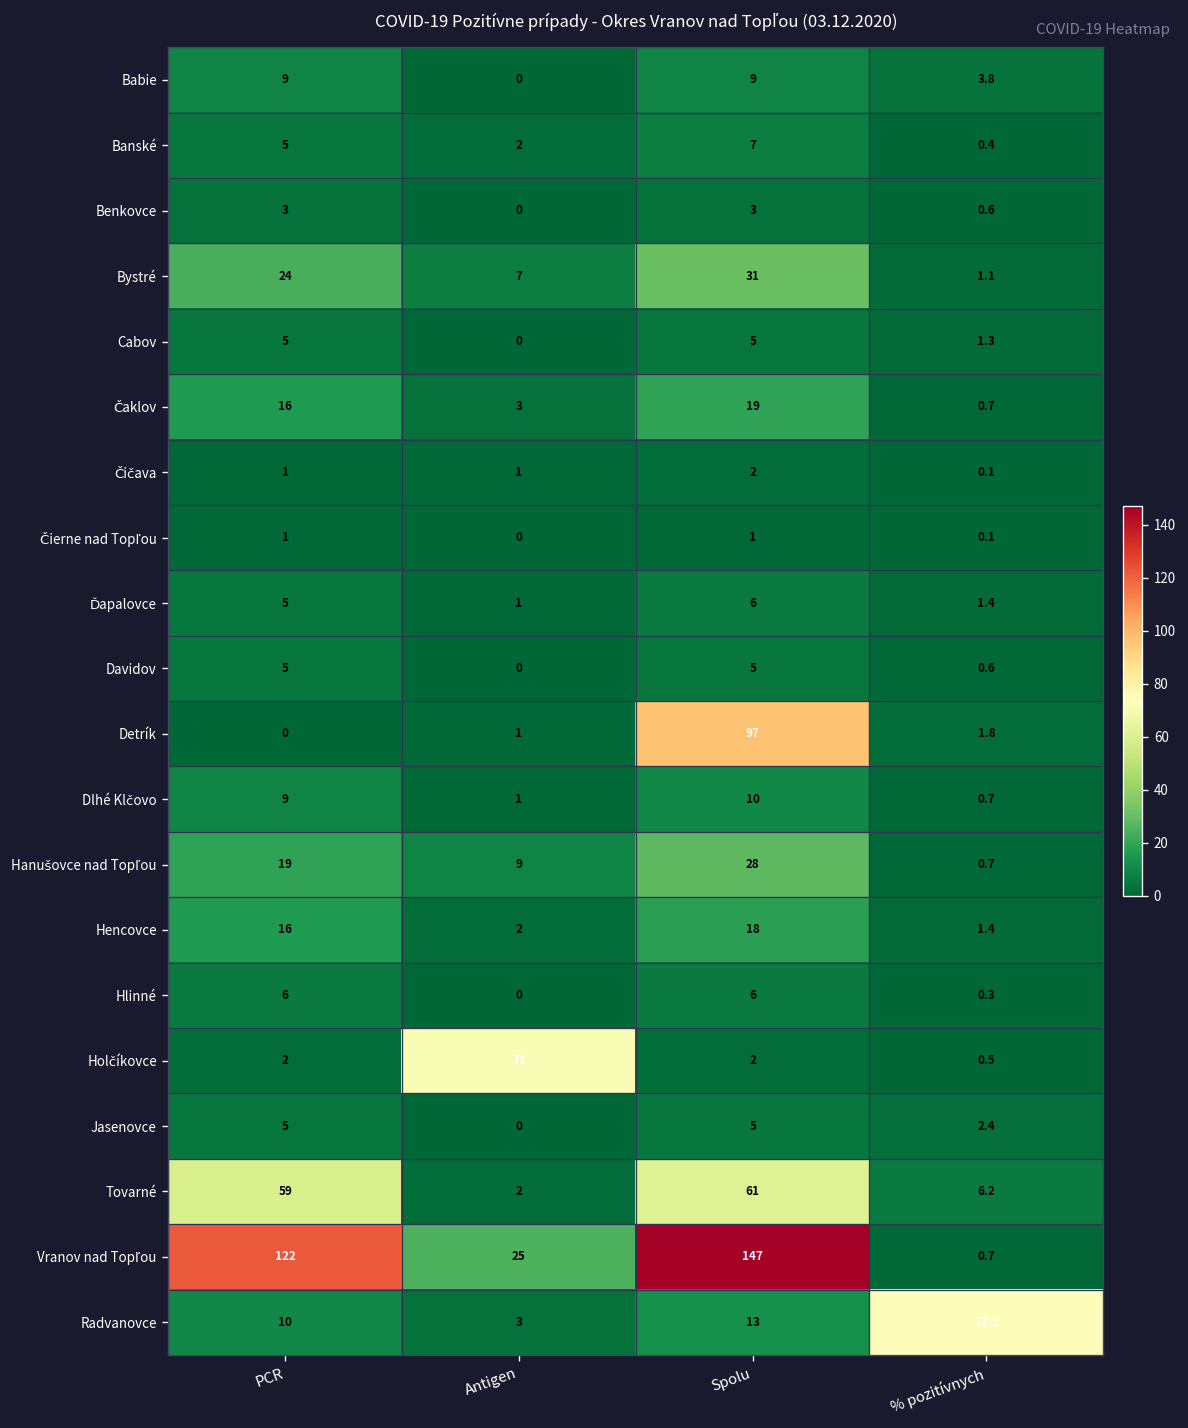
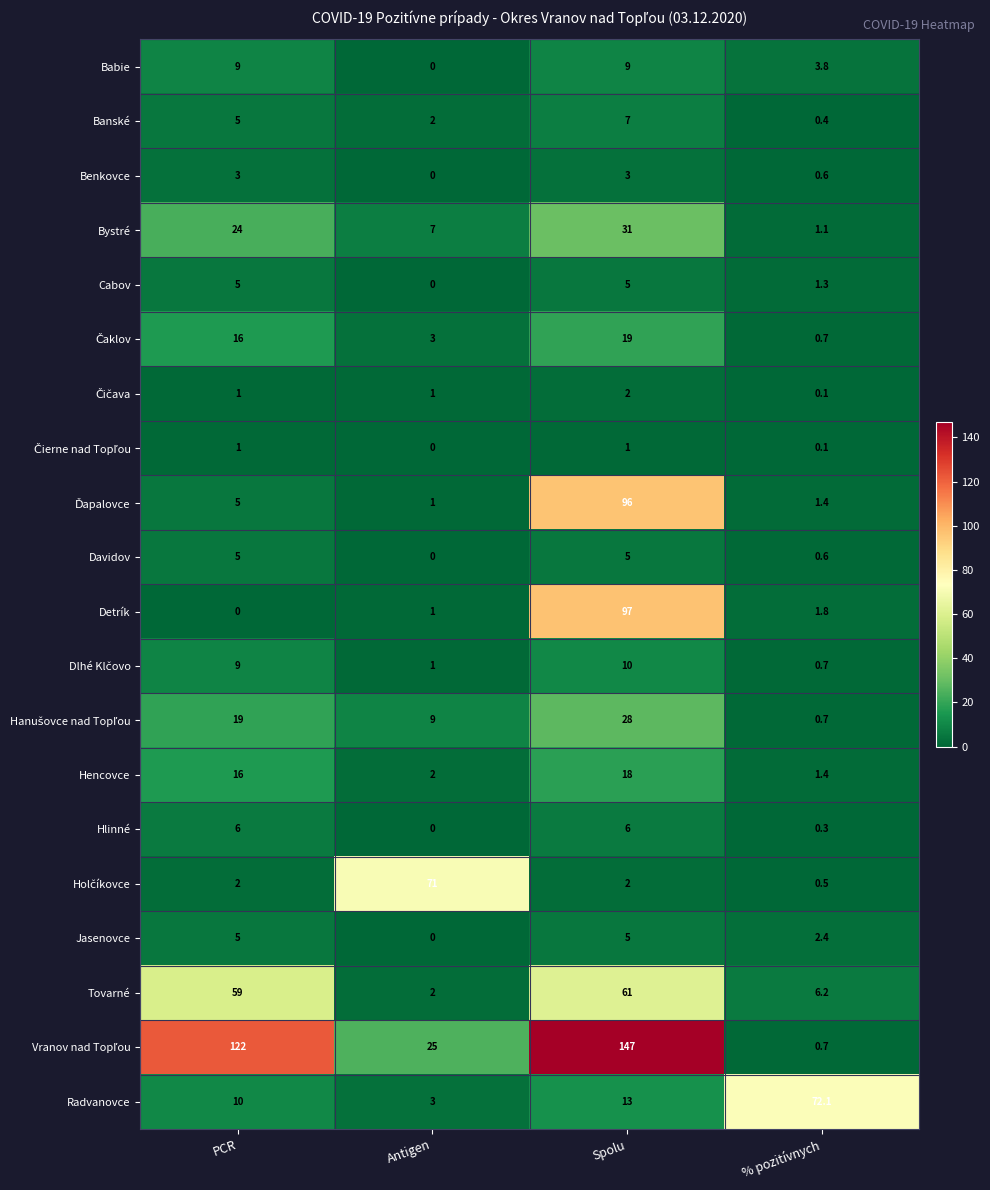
  {
    "Babie": {
      "PCR": 9,
      "Antigen": 0,
      "Spolu": 9,
      "% pozitívnych": 3.8
    },
    "Banské": {
      "PCR": 5,
      "Antigen": 2,
      "Spolu": 7,
      "% pozitívnych": 0.4
    },
    "Benkovce": {
      "PCR": 3,
      "Antigen": 0,
      "Spolu": 3,
      "% pozitívnych": 0.6
    },
    "Bystré": {
      "PCR": 24,
      "Antigen": 7,
      "Spolu": 31,
      "% pozitívnych": 1.1
    },
    "Cabov": {
      "PCR": 5,
      "Antigen": 0,
      "Spolu": 5,
      "% pozitívnych": 1.3
    },
    "Čaklov": {
      "PCR": 16,
      "Antigen": 3,
      "Spolu": 19,
      "% pozitívnych": 0.7
    },
    "Čičava": {
      "PCR": 1,
      "Antigen": 1,
      "Spolu": 2,
      "% pozitívnych": 0.1
    },
    "Čierne nad Topľou": {
      "PCR": 1,
      "Antigen": 0,
      "Spolu": 1,
      "% pozitívnych": 0.1
    },
    "Ďapalovce": {
      "PCR": 5,
      "Antigen": 1,
-     "Spolu": 6,
+     "Spolu": 96,
      "% pozitívnych": 1.4
    },
    "Davidov": {
      "PCR": 5,
      "Antigen": 0,
      "Spolu": 5,
      "% pozitívnych": 0.6
    },
    "Detrík": {
      "PCR": 0,
      "Antigen": 1,
      "Spolu": 97,
      "% pozitívnych": 1.8
    },
    "Dlhé Klčovo": {
      "PCR": 9,
      "Antigen": 1,
      "Spolu": 10,
      "% pozitívnych": 0.7
    },
    "Hanušovce nad Topľou": {
      "PCR": 19,
      "Antigen": 9,
      "Spolu": 28,
      "% pozitívnych": 0.7
    },
    "Hencovce": {
      "PCR": 16,
      "Antigen": 2,
      "Spolu": 18,
      "% pozitívnych": 1.4
    },
    "Hlinné": {
      "PCR": 6,
      "Antigen": 0,
      "Spolu": 6,
      "% pozitívnych": 0.3
    },
    "Holčíkovce": {
      "PCR": 2,
      "Antigen": 71,
      "Spolu": 2,
      "% pozitívnych": 0.5
    },
    "Jasenovce": {
      "PCR": 5,
      "Antigen": 0,
      "Spolu": 5,
      "% pozitívnych": 2.4
    },
    "Tovarné": {
      "PCR": 59,
      "Antigen": 2,
      "Spolu": 61,
      "% pozitívnych": 6.2
    },
    "Vranov nad Topľou": {
      "PCR": 122,
      "Antigen": 25,
      "Spolu": 147,
      "% pozitívnych": 0.7
    },
    "Radvanovce": {
      "PCR": 10,
      "Antigen": 3,
      "Spolu": 13,
      "% pozitívnych": 72.1
    }
  }
